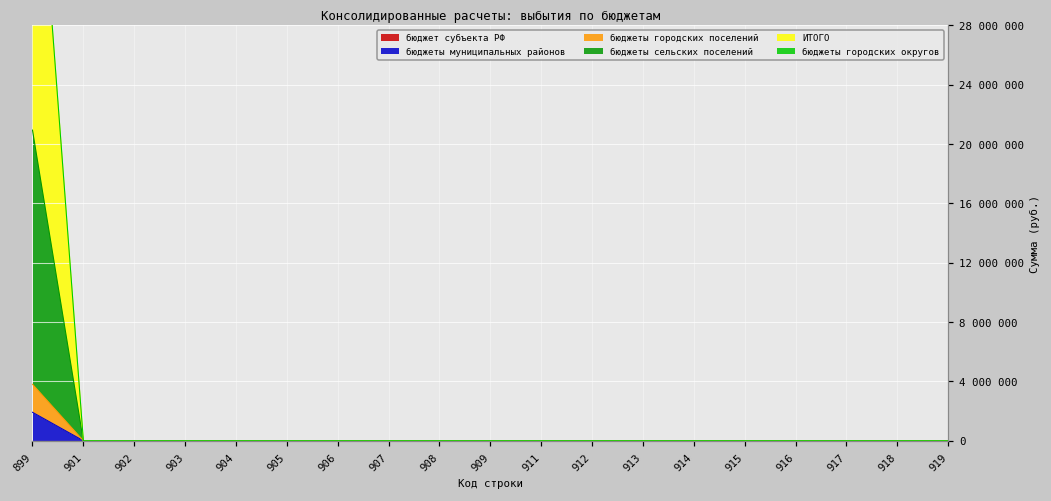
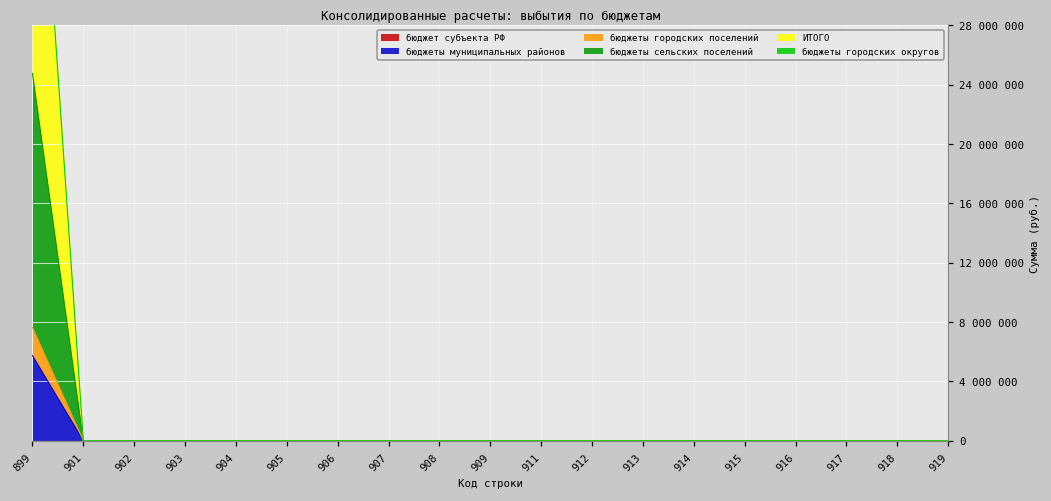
  {
    "бюджет субъекта РФ": {
      "899": 0
    },
    "бюджеты муниципальных районов": {
-     "899": 1900000
+     "899": 5700000
    },
    "бюджеты городских поселений": {
      "899": 1900000
    }
  }
